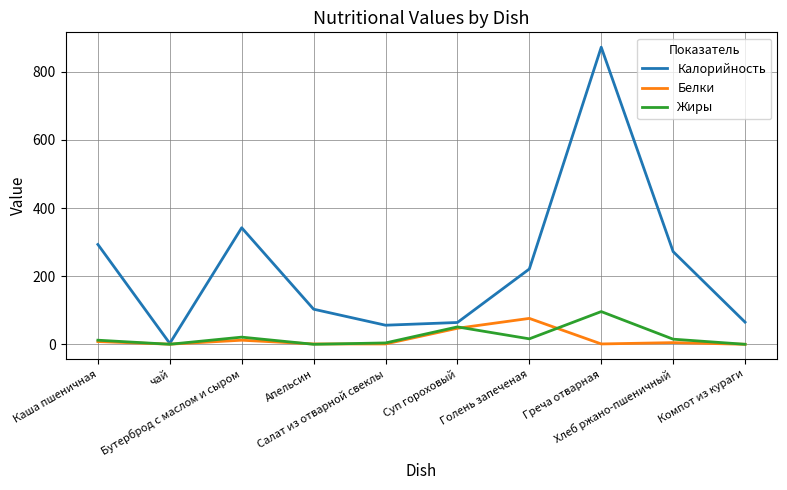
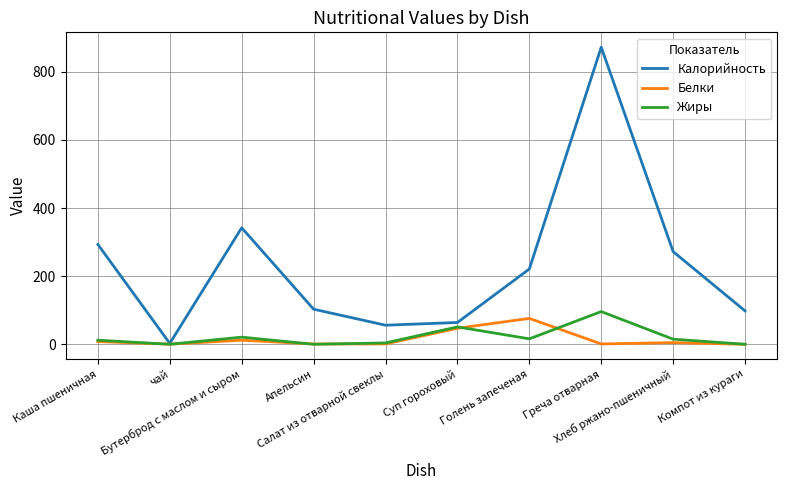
  {
    "Калорийность": {
      "Каша пшеничная": 290,
      "Бутерброд с маслом и сыром": 340,
      "Апельсин": 100,
      "Салат из отварной свеклы": 60,
      "Суп гороховый": 60,
      "Голень запеченая": 220,
      "Греча отварная": 870,
      "Хлеб ржано-пшеничный": 270,
-     "Компот из кураги": 70
+     "Компот из кураги": 100
    },
    "Белки": {
      "Бутерброд с маслом и сыром": 10,
      "Голень запеченая": 80,
      "Греча отварная": 0,
      "Хлеб ржано-пшеничный": 0
    },
    "Жиры": {
      "Бутерброд с маслом и сыром": 20,
      "Голень запеченая": 20,
      "Греча отварная": 100,
      "Хлеб ржано-пшеничный": 20
    }
  }
